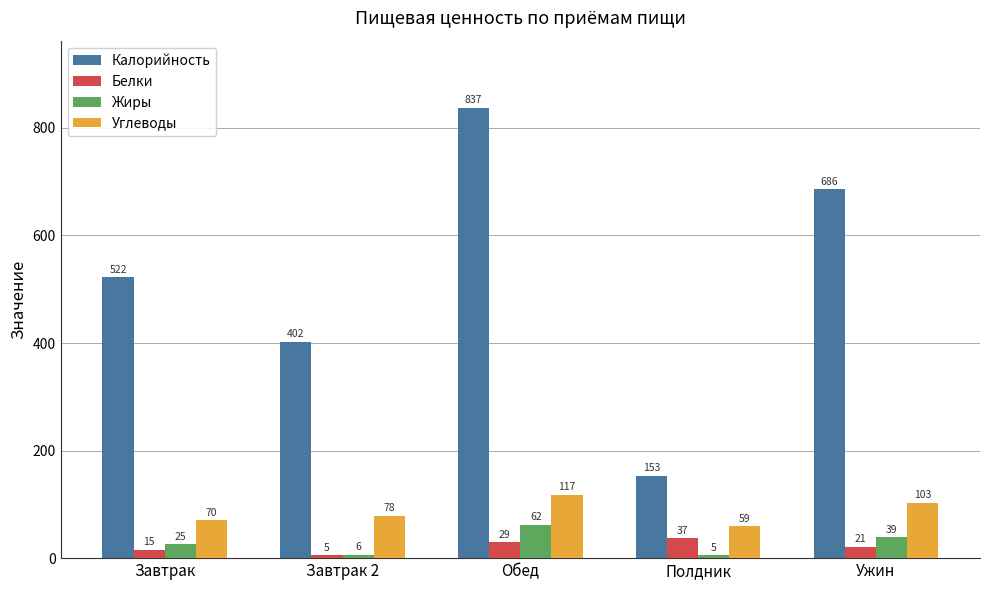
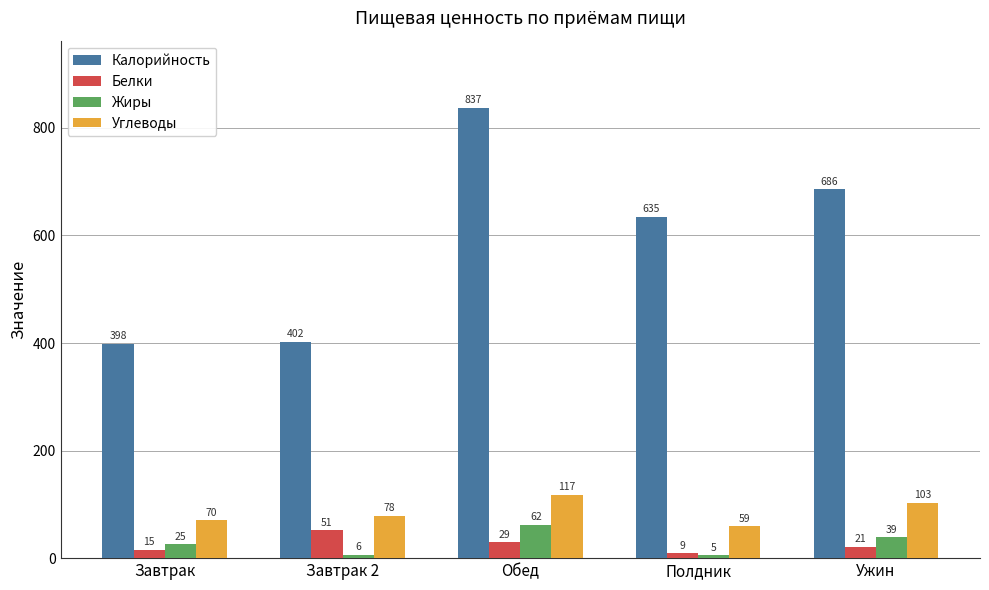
  {
    "Калорийность": {
-     "Завтрак": 522,
+     "Завтрак": 398,
      "Завтрак 2": 402,
      "Обед": 837,
-     "Полдник": 153,
+     "Полдник": 635,
      "Ужин": 686
    },
    "Белки": {
      "Завтрак": 15,
-     "Завтрак 2": 5,
+     "Завтрак 2": 51,
      "Обед": 29,
-     "Полдник": 37,
+     "Полдник": 9,
      "Ужин": 21
    },
    "Жиры": {
      "Завтрак": 25,
      "Завтрак 2": 6,
      "Обед": 62,
      "Полдник": 5,
      "Ужин": 39
    },
    "Углеводы": {
      "Завтрак": 70,
      "Завтрак 2": 78,
      "Обед": 117,
      "Полдник": 59,
      "Ужин": 103
    }
  }
